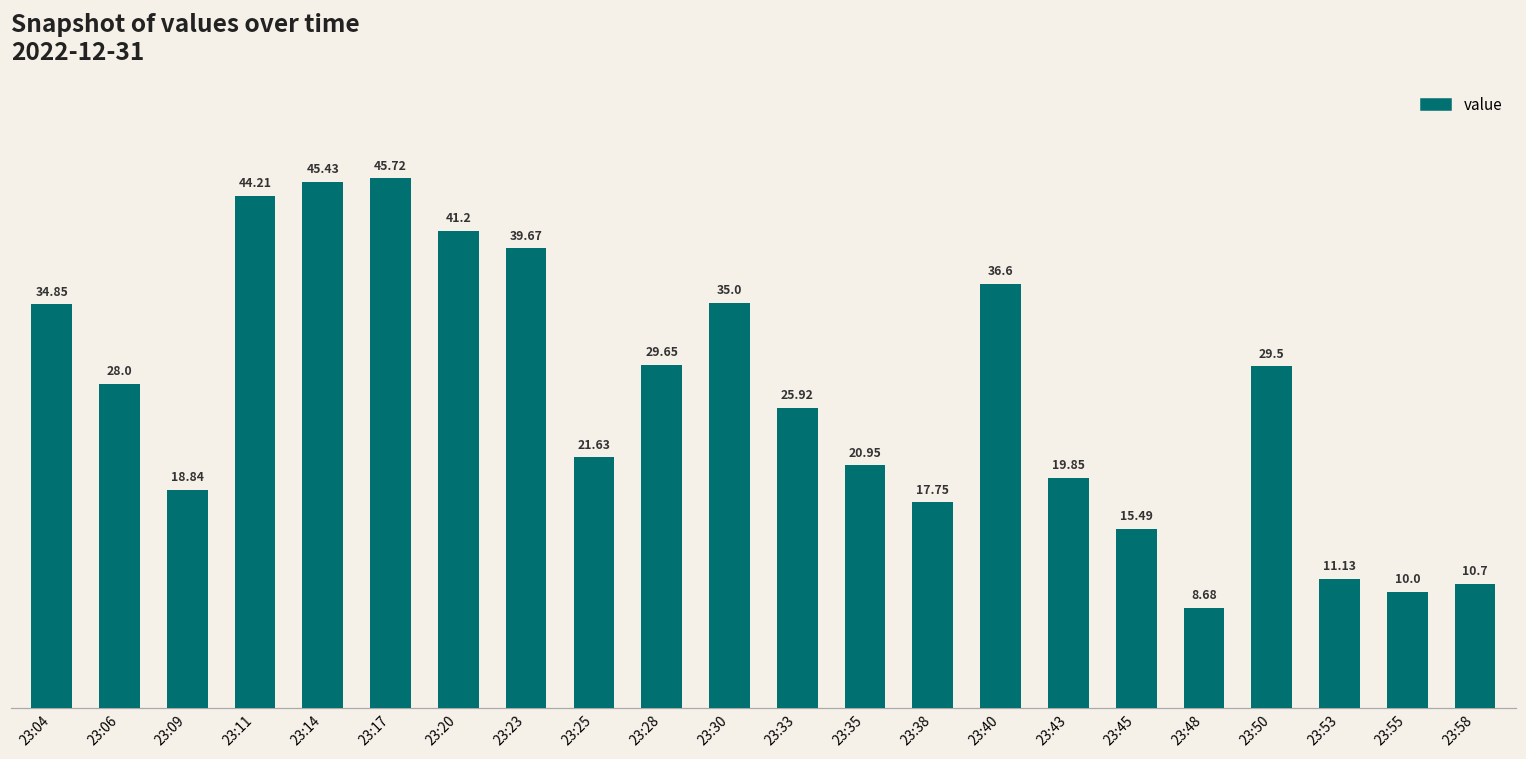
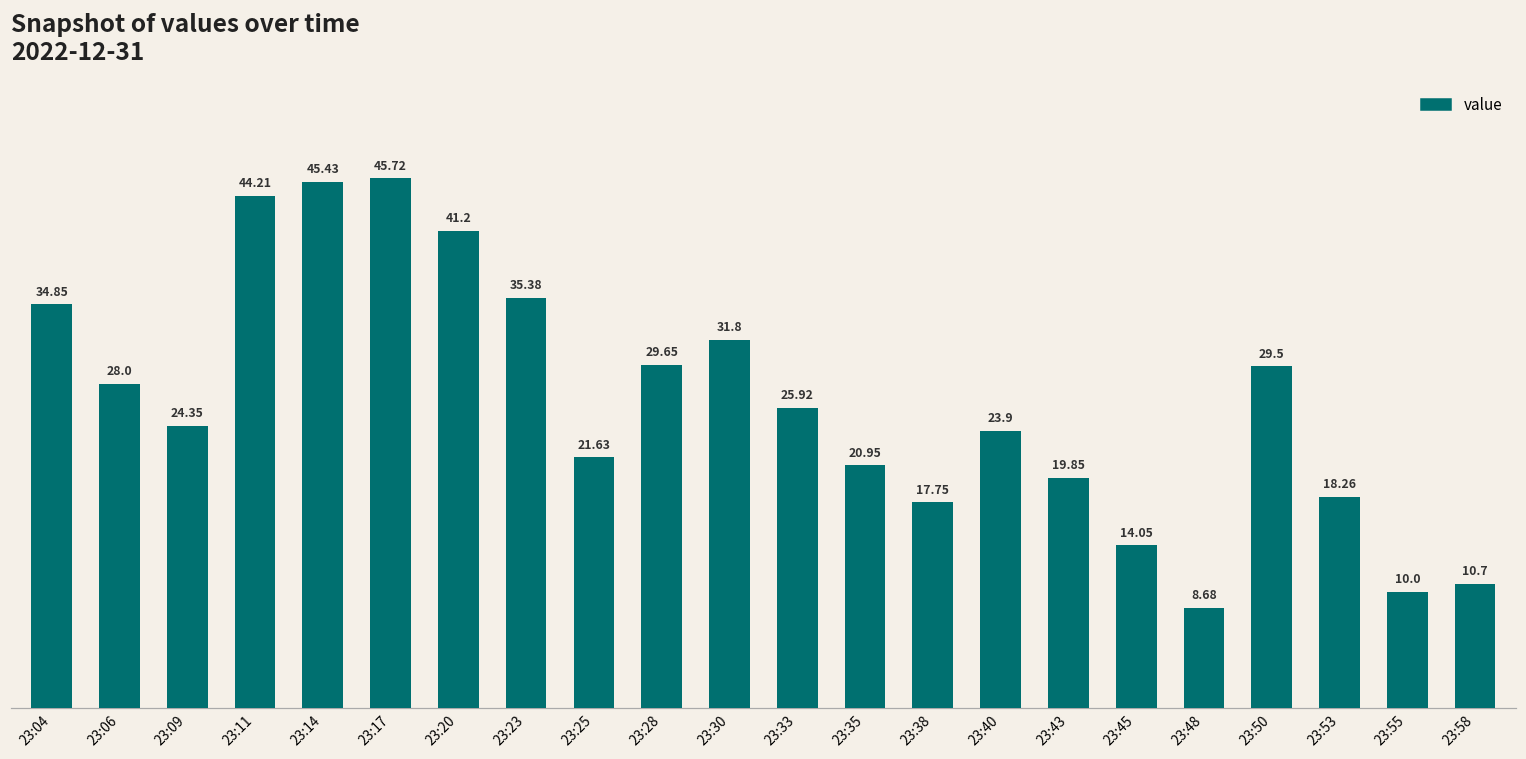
  {
    "23:04": 34.85,
    "23:06": 28.0,
-   "23:09": 18.84,
+   "23:09": 24.35,
    "23:11": 44.21,
    "23:14": 45.43,
    "23:17": 45.72,
    "23:20": 41.2,
-   "23:23": 39.67,
+   "23:23": 35.38,
    "23:25": 21.63,
    "23:28": 29.65,
-   "23:30": 35.0,
+   "23:30": 31.8,
    "23:33": 25.92,
    "23:35": 20.95,
    "23:38": 17.75,
-   "23:40": 36.6,
+   "23:40": 23.9,
    "23:43": 19.85,
-   "23:45": 15.49,
+   "23:45": 14.05,
    "23:48": 8.68,
    "23:50": 29.5,
-   "23:53": 11.13,
+   "23:53": 18.26,
    "23:55": 10.0,
    "23:58": 10.7
  }
